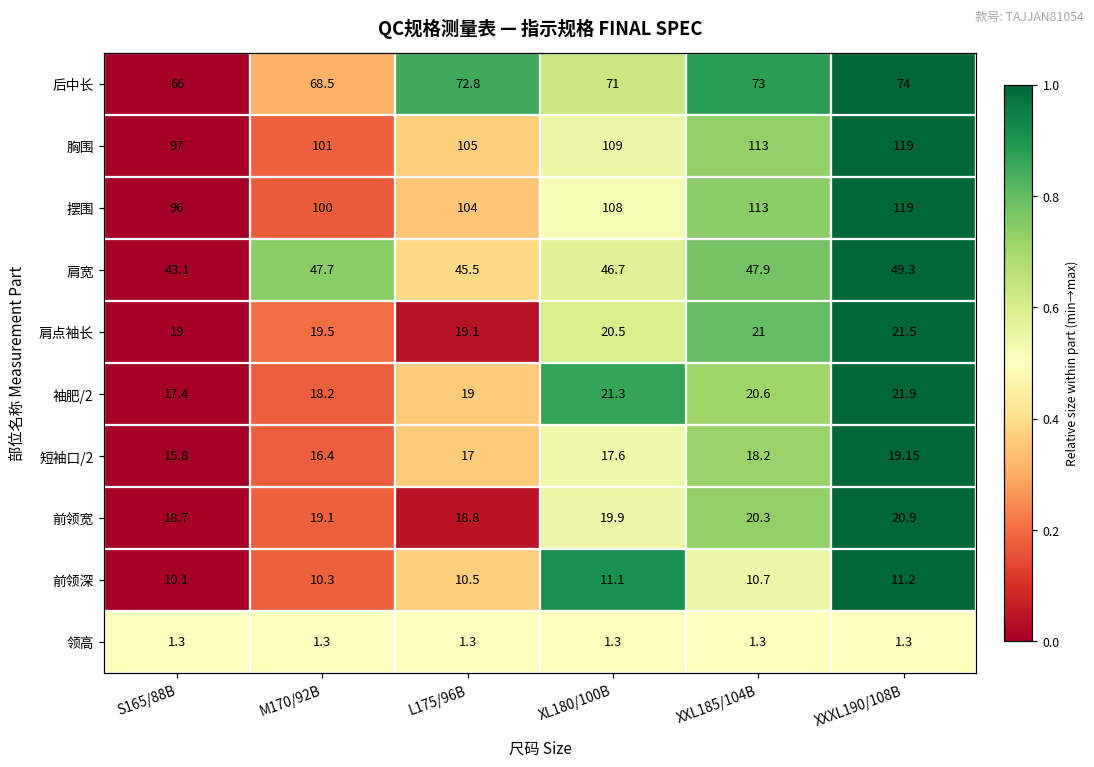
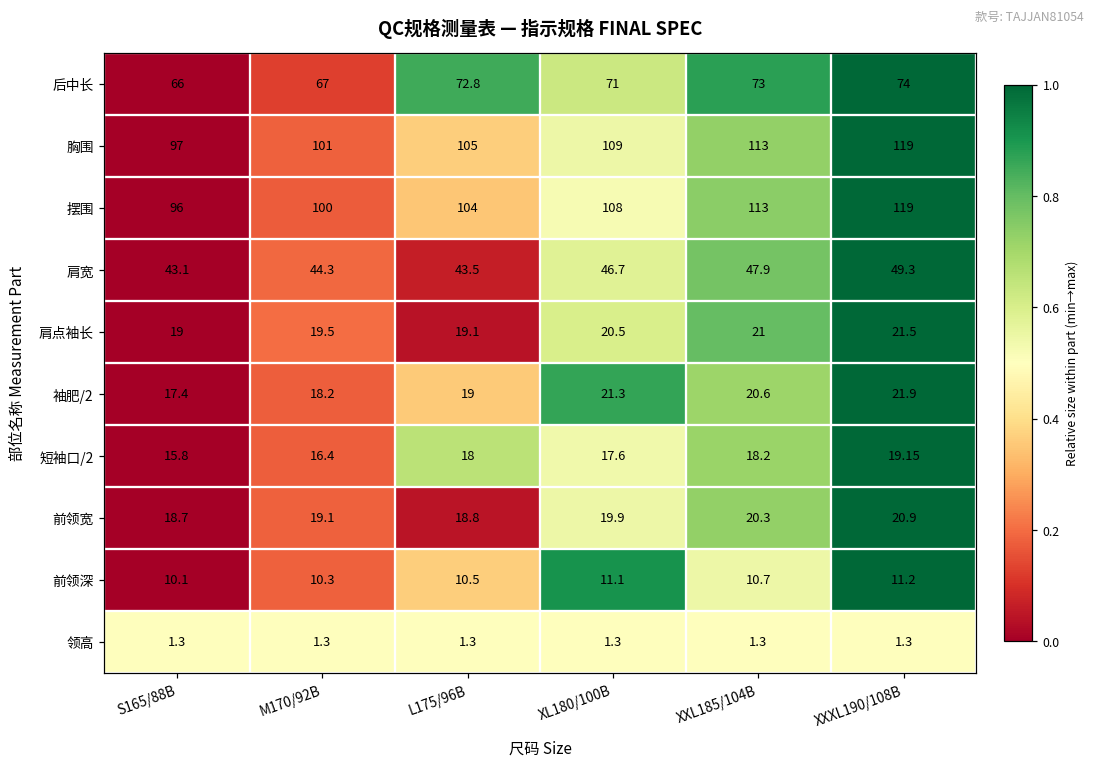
  {
    "后中长": {
      "S165/88B": 66,
-     "M170/92B": 68.5,
+     "M170/92B": 67,
      "L175/96B": 72.8,
      "XL180/100B": 71,
      "XXL185/104B": 73,
      "XXXL190/108B": 74
    },
    "胸围": {
      "S165/88B": 97,
      "M170/92B": 101,
      "L175/96B": 105,
      "XL180/100B": 109,
      "XXL185/104B": 113,
      "XXXL190/108B": 119
    },
    "摆围": {
      "S165/88B": 96,
      "M170/92B": 100,
      "L175/96B": 104,
      "XL180/100B": 108,
      "XXL185/104B": 113,
      "XXXL190/108B": 119
    },
    "肩宽": {
      "S165/88B": 43.1,
-     "M170/92B": 47.7,
-     "L175/96B": 45.5,
+     "M170/92B": 44.3,
+     "L175/96B": 43.5,
      "XL180/100B": 46.7,
      "XXL185/104B": 47.9,
      "XXXL190/108B": 49.3
    },
    "肩点袖长": {
      "S165/88B": 19,
      "M170/92B": 19.5,
      "L175/96B": 19.1,
      "XL180/100B": 20.5,
      "XXL185/104B": 21,
      "XXXL190/108B": 21.5
    },
    "袖肥/2": {
      "S165/88B": 17.4,
      "M170/92B": 18.2,
      "L175/96B": 19,
      "XL180/100B": 21.3,
      "XXL185/104B": 20.6,
      "XXXL190/108B": 21.9
    },
    "短袖口/2": {
      "S165/88B": 15.8,
      "M170/92B": 16.4,
-     "L175/96B": 17,
+     "L175/96B": 18,
      "XL180/100B": 17.6,
      "XXL185/104B": 18.2,
      "XXXL190/108B": 19.15
    },
    "前领宽": {
      "S165/88B": 18.7,
      "M170/92B": 19.1,
      "L175/96B": 18.8,
      "XL180/100B": 19.9,
      "XXL185/104B": 20.3,
      "XXXL190/108B": 20.9
    },
    "前领深": {
      "S165/88B": 10.1,
      "M170/92B": 10.3,
      "L175/96B": 10.5,
      "XL180/100B": 11.1,
      "XXL185/104B": 10.7,
      "XXXL190/108B": 11.2
    },
    "领高": {
      "S165/88B": 1.3,
      "M170/92B": 1.3,
      "L175/96B": 1.3,
      "XL180/100B": 1.3,
      "XXL185/104B": 1.3,
      "XXXL190/108B": 1.3
    }
  }
